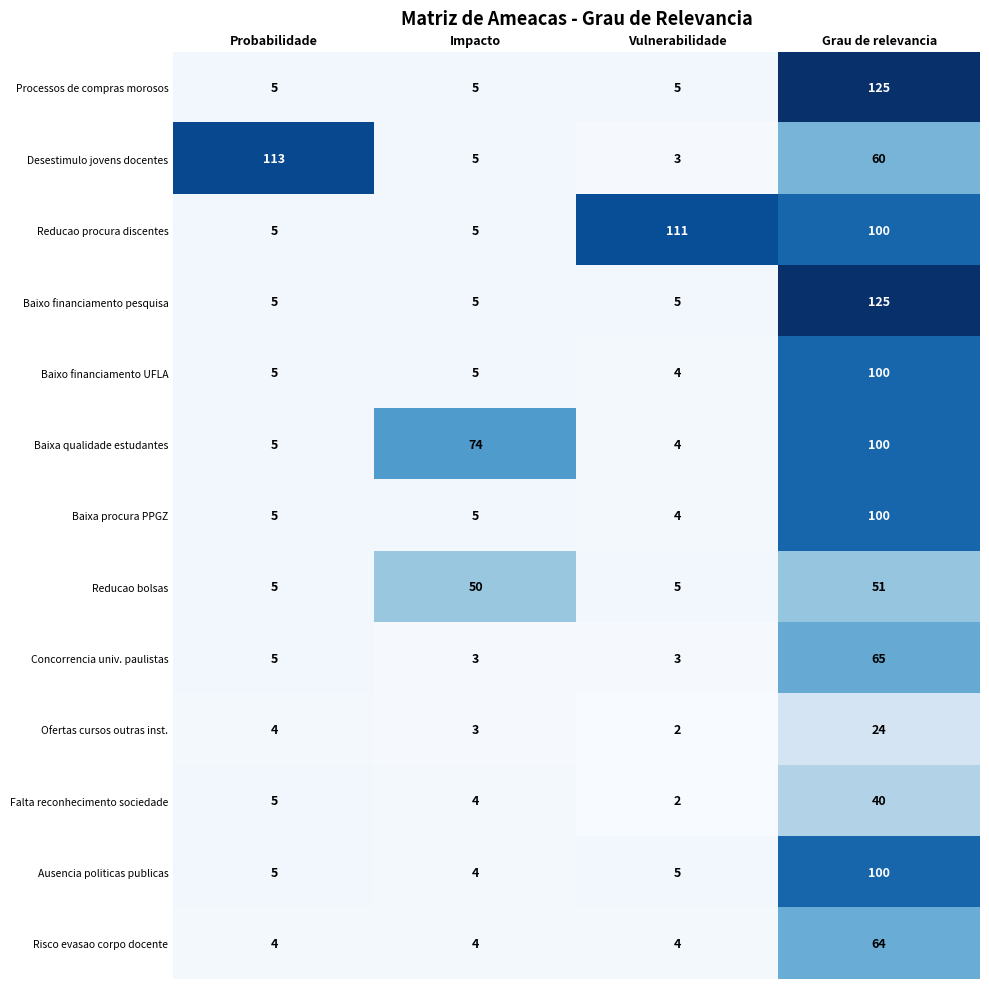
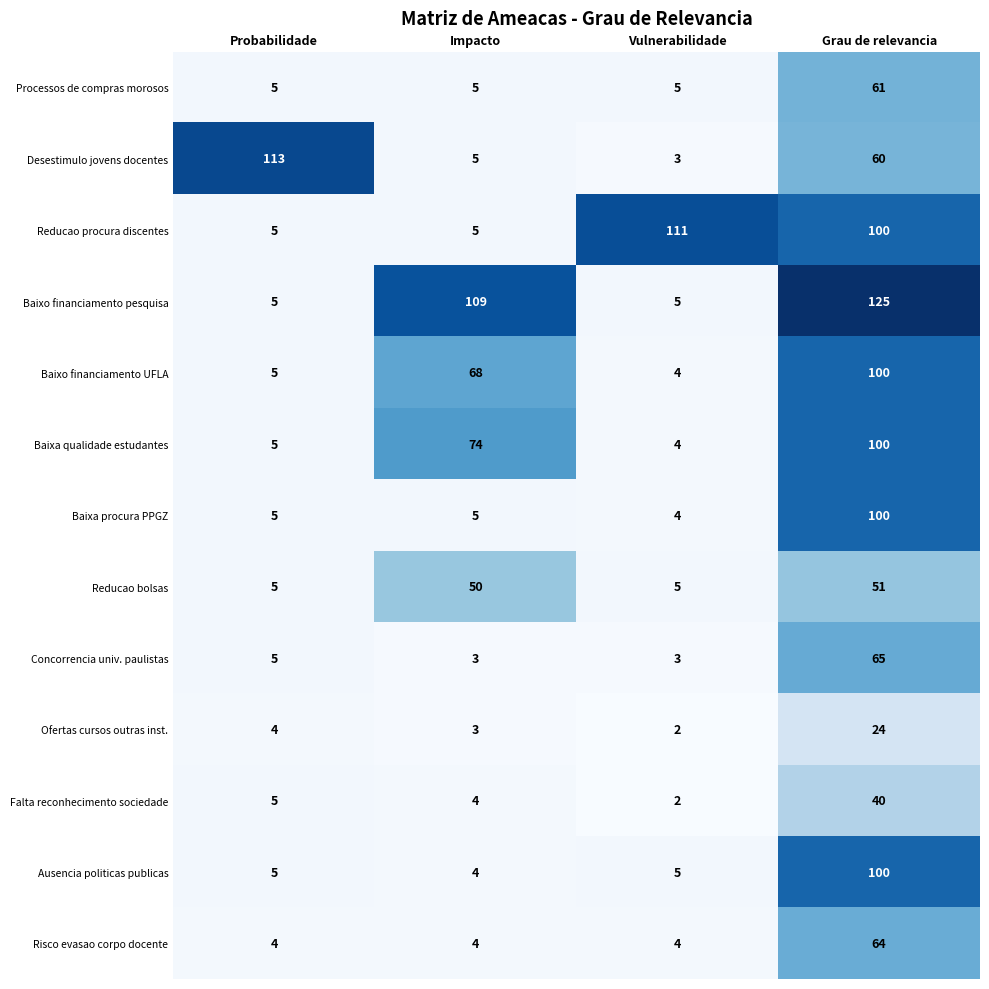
  {
    "Processos de compras morosos": {
      "Probabilidade": 5,
      "Impacto": 5,
      "Vulnerabilidade": 5,
-     "Grau de relevancia": 125
+     "Grau de relevancia": 61
    },
    "Desestimulo jovens docentes": {
      "Probabilidade": 113,
      "Impacto": 5,
      "Vulnerabilidade": 3,
      "Grau de relevancia": 60
    },
    "Reducao procura discentes": {
      "Probabilidade": 5,
      "Impacto": 5,
      "Vulnerabilidade": 111,
      "Grau de relevancia": 100
    },
    "Baixo financiamento pesquisa": {
      "Probabilidade": 5,
-     "Impacto": 5,
+     "Impacto": 109,
      "Vulnerabilidade": 5,
      "Grau de relevancia": 125
    },
    "Baixo financiamento UFLA": {
      "Probabilidade": 5,
-     "Impacto": 5,
+     "Impacto": 68,
      "Vulnerabilidade": 4,
      "Grau de relevancia": 100
    },
    "Baixa qualidade estudantes": {
      "Probabilidade": 5,
      "Impacto": 74,
      "Vulnerabilidade": 4,
      "Grau de relevancia": 100
    },
    "Baixa procura PPGZ": {
      "Probabilidade": 5,
      "Impacto": 5,
      "Vulnerabilidade": 4,
      "Grau de relevancia": 100
    },
    "Reducao bolsas": {
      "Probabilidade": 5,
      "Impacto": 50,
      "Vulnerabilidade": 5,
      "Grau de relevancia": 51
    },
    "Concorrencia univ. paulistas": {
      "Probabilidade": 5,
      "Impacto": 3,
      "Vulnerabilidade": 3,
      "Grau de relevancia": 65
    },
    "Ofertas cursos outras inst.": {
      "Probabilidade": 4,
      "Impacto": 3,
      "Vulnerabilidade": 2,
      "Grau de relevancia": 24
    },
    "Falta reconhecimento sociedade": {
      "Probabilidade": 5,
      "Impacto": 4,
      "Vulnerabilidade": 2,
      "Grau de relevancia": 40
    },
    "Ausencia politicas publicas": {
      "Probabilidade": 5,
      "Impacto": 4,
      "Vulnerabilidade": 5,
      "Grau de relevancia": 100
    },
    "Risco evasao corpo docente": {
      "Probabilidade": 4,
      "Impacto": 4,
      "Vulnerabilidade": 4,
      "Grau de relevancia": 64
    }
  }
